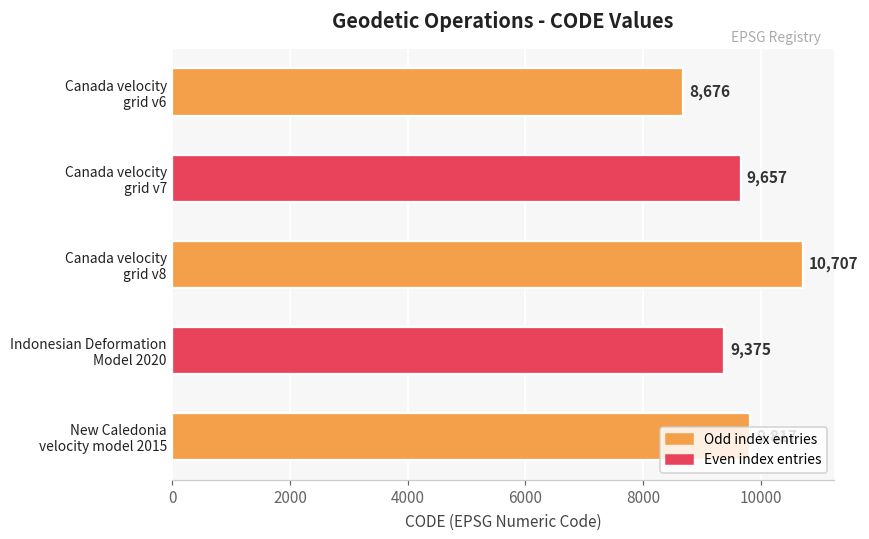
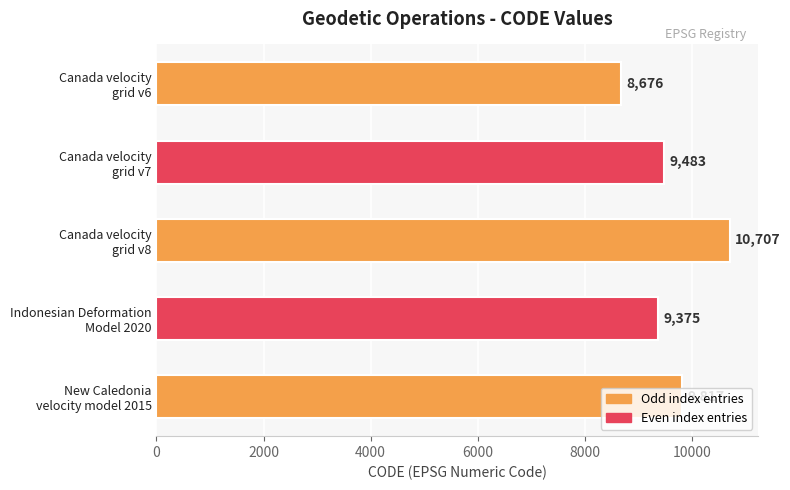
  {
    "Canada velocity grid v6": "8,676",
-   "Canada velocity grid v7": "9,657",
+   "Canada velocity grid v7": "9,483",
    "Canada velocity grid v8": "10,707",
    "Indonesian Deformation Model 2020": "9,375"
  }
